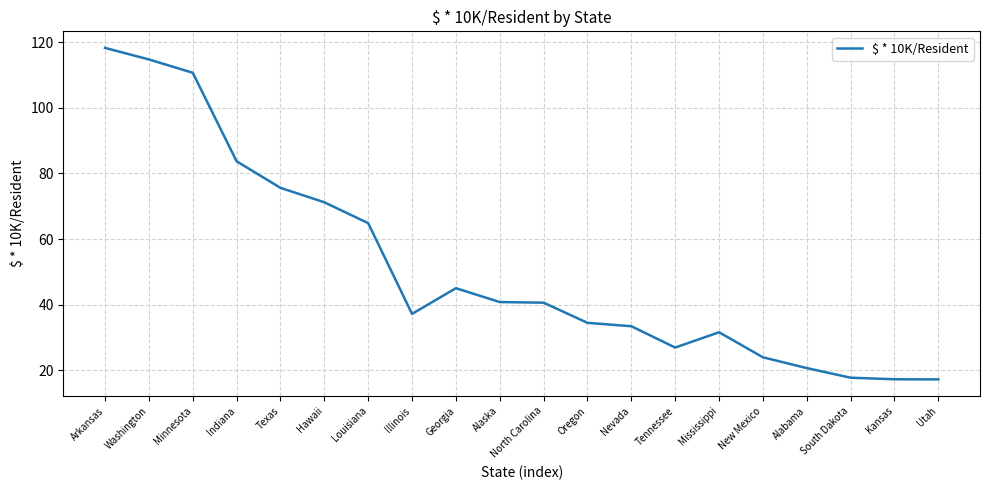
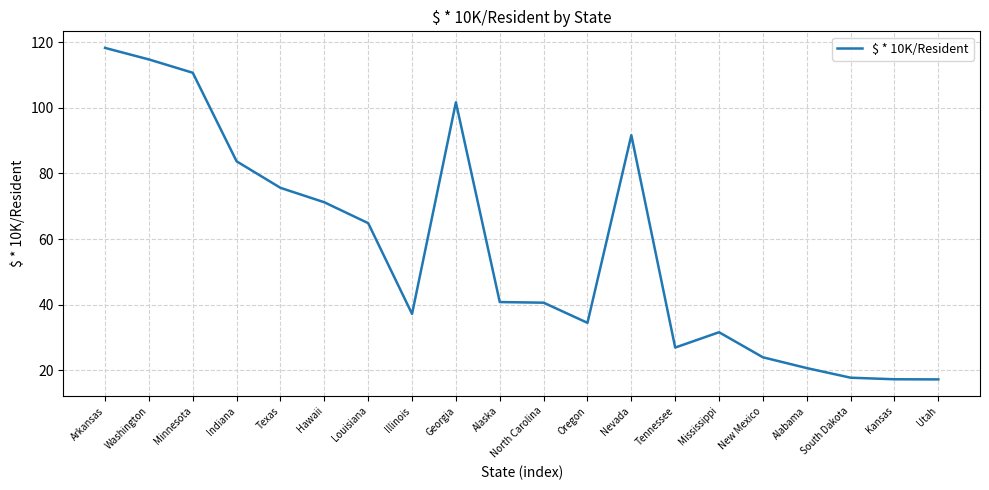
  {
    "Arkansas": 118,
    "Washington": 115,
    "Minnesota": 111,
    "Indiana": 84,
    "Texas": 76,
    "Hawaii": 71,
    "Louisiana": 65,
    "Illinois": 37,
-   "Georgia": 45,
+   "Georgia": 102,
    "Alaska": 41,
    "North Carolina": 41,
    "Oregon": 34,
-   "Nevada": 33,
+   "Nevada": 92,
    "Tennessee": 27,
    "Mississippi": 32,
    "New Mexico": 24,
    "Alabama": 21,
    "South Dakota": 18,
    "Kansas": 17,
    "Utah": 17
  }
